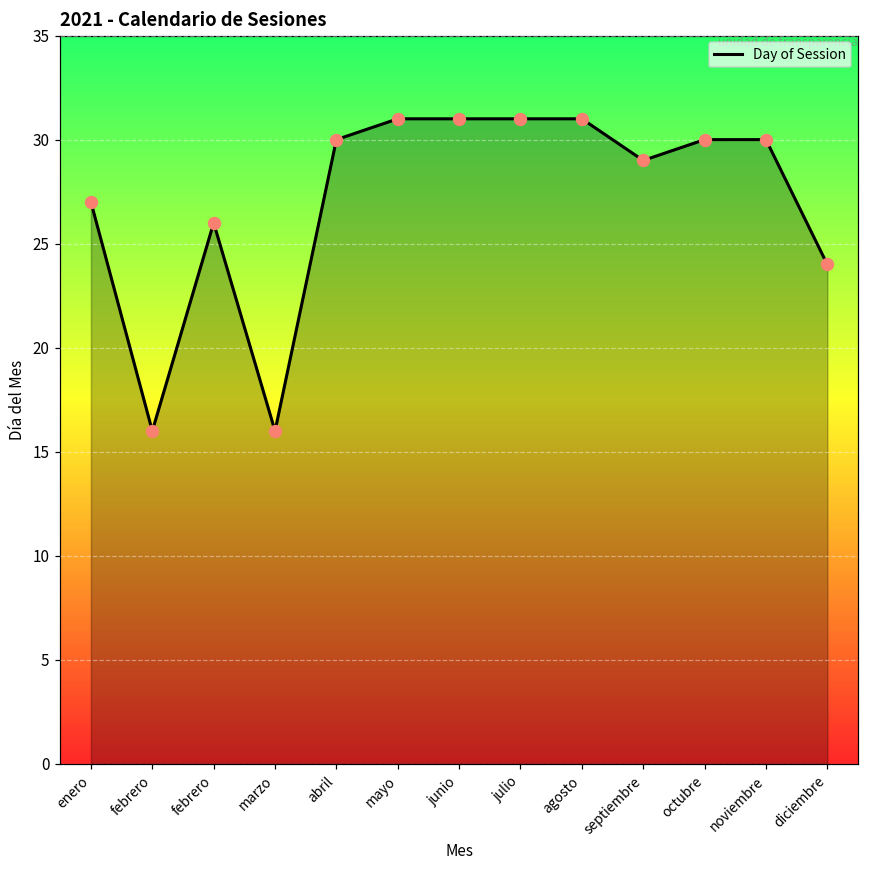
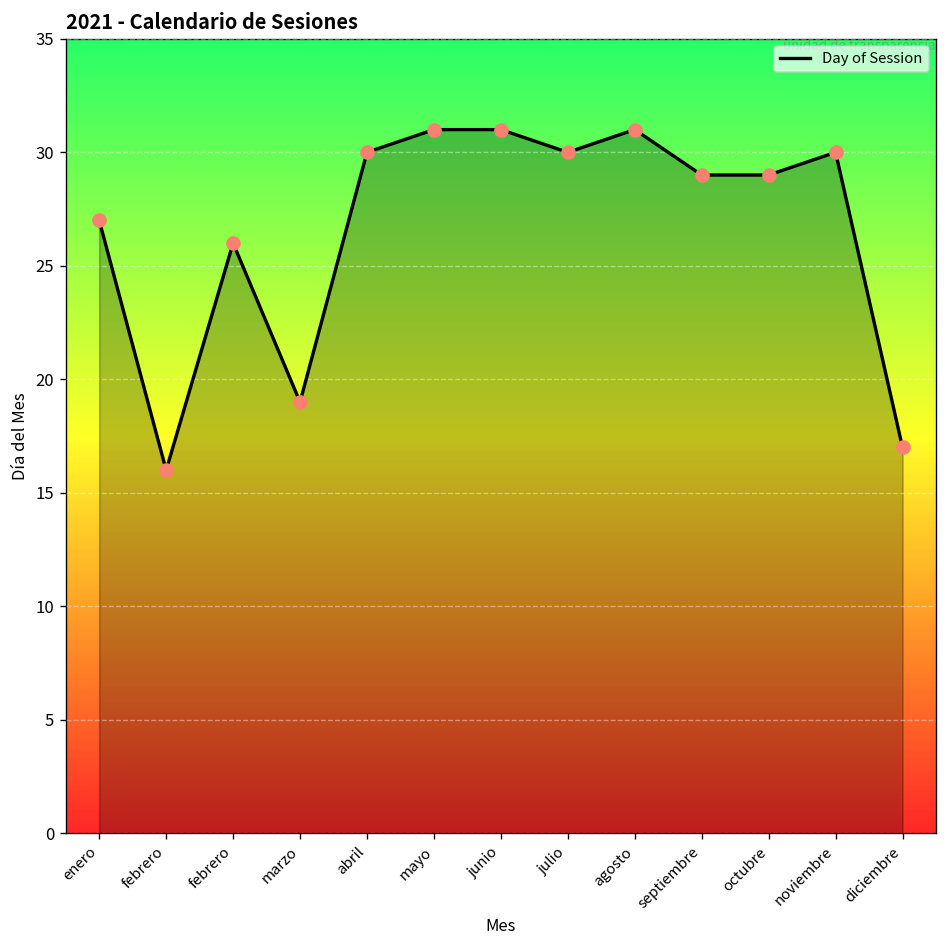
  {
    "enero": 27,
-   "marzo": 16,
+   "marzo": 19,
    "abril": 30,
    "mayo": 31,
    "junio": 31,
-   "julio": 31,
+   "julio": 30,
    "agosto": 31,
    "septiembre": 29,
-   "octubre": 30,
+   "octubre": 29,
    "noviembre": 30,
-   "diciembre": 24
+   "diciembre": 17
  }
